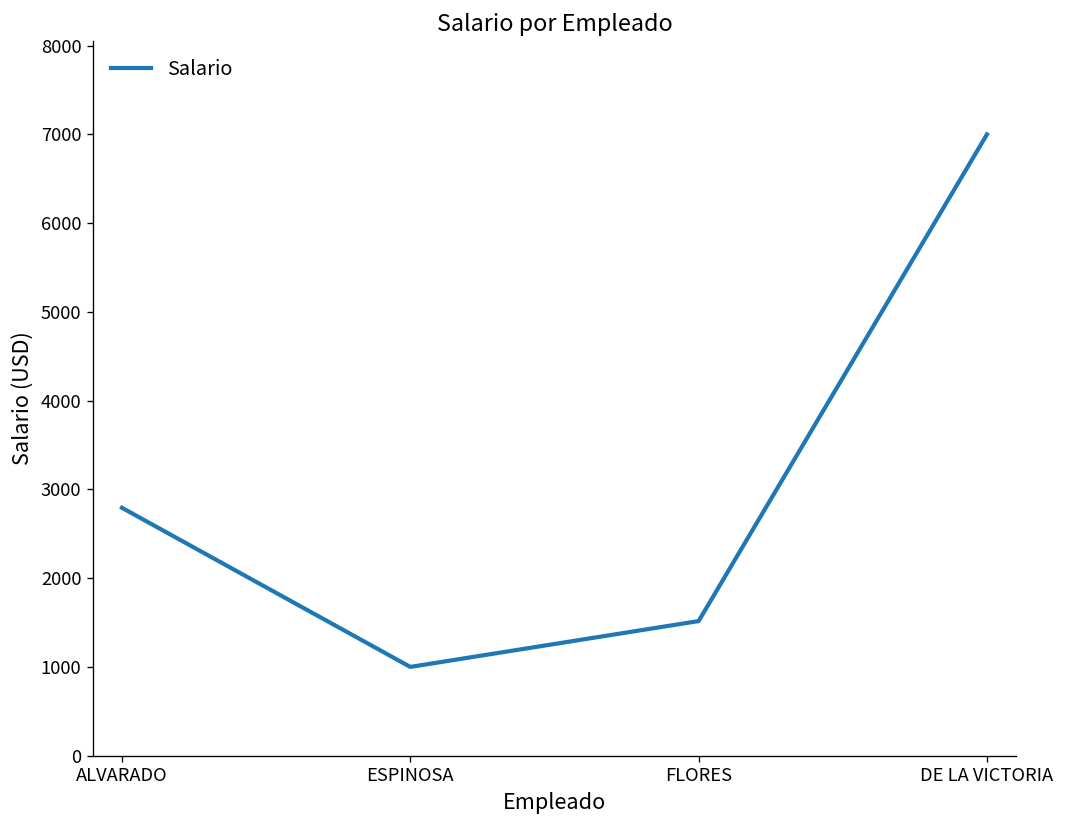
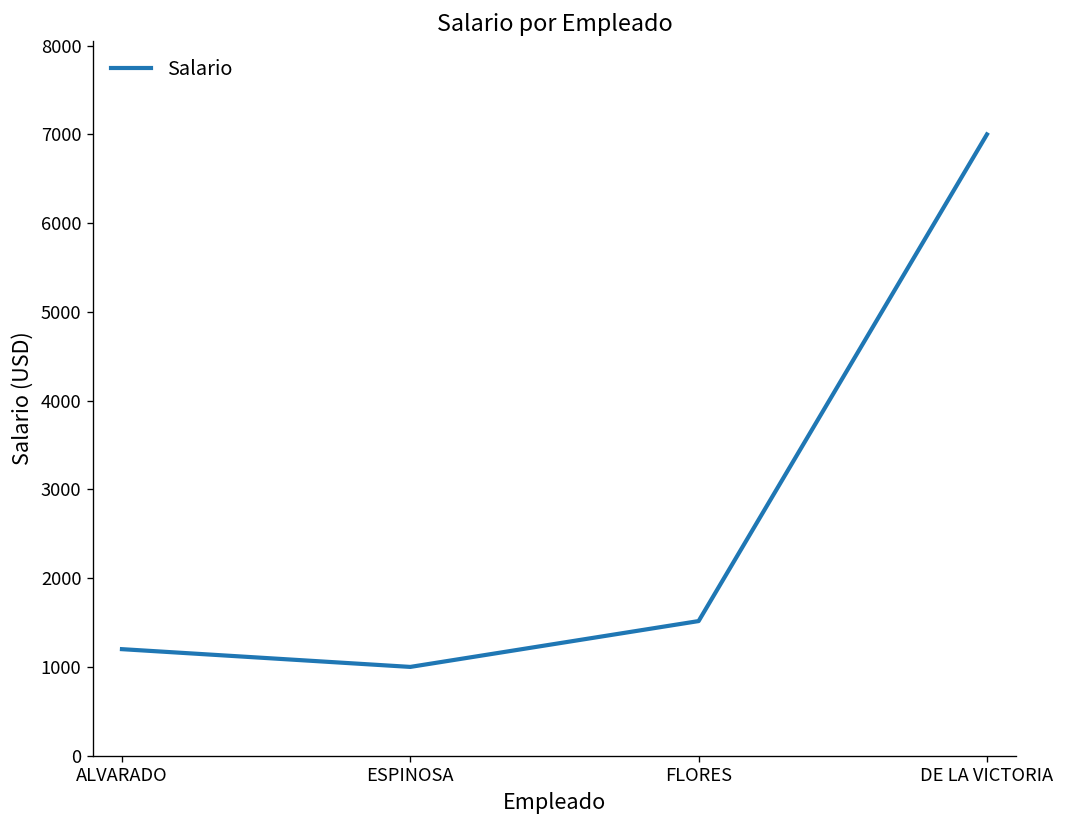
  {
-   "ALVARADO": 2800,
+   "ALVARADO": 1200,
    "ESPINOSA": 1000,
    "FLORES": 1500,
    "DE LA VICTORIA": 7000
  }
